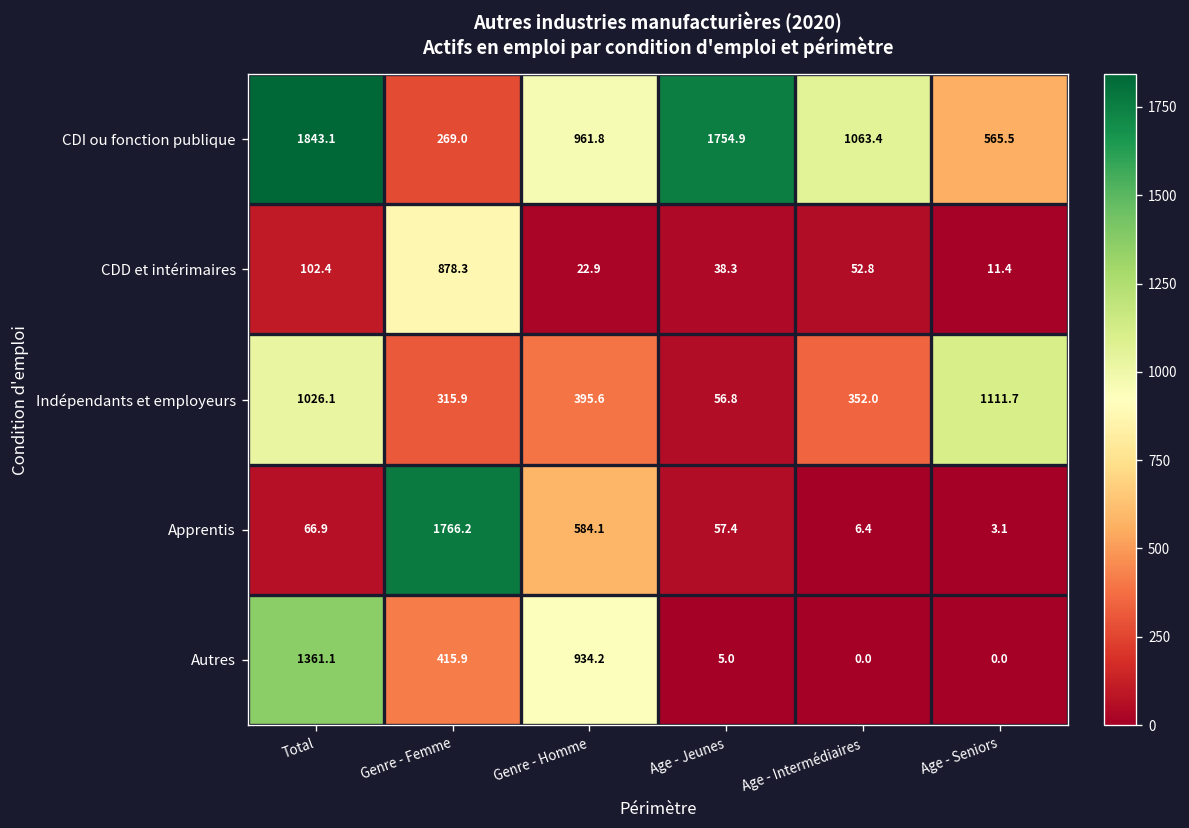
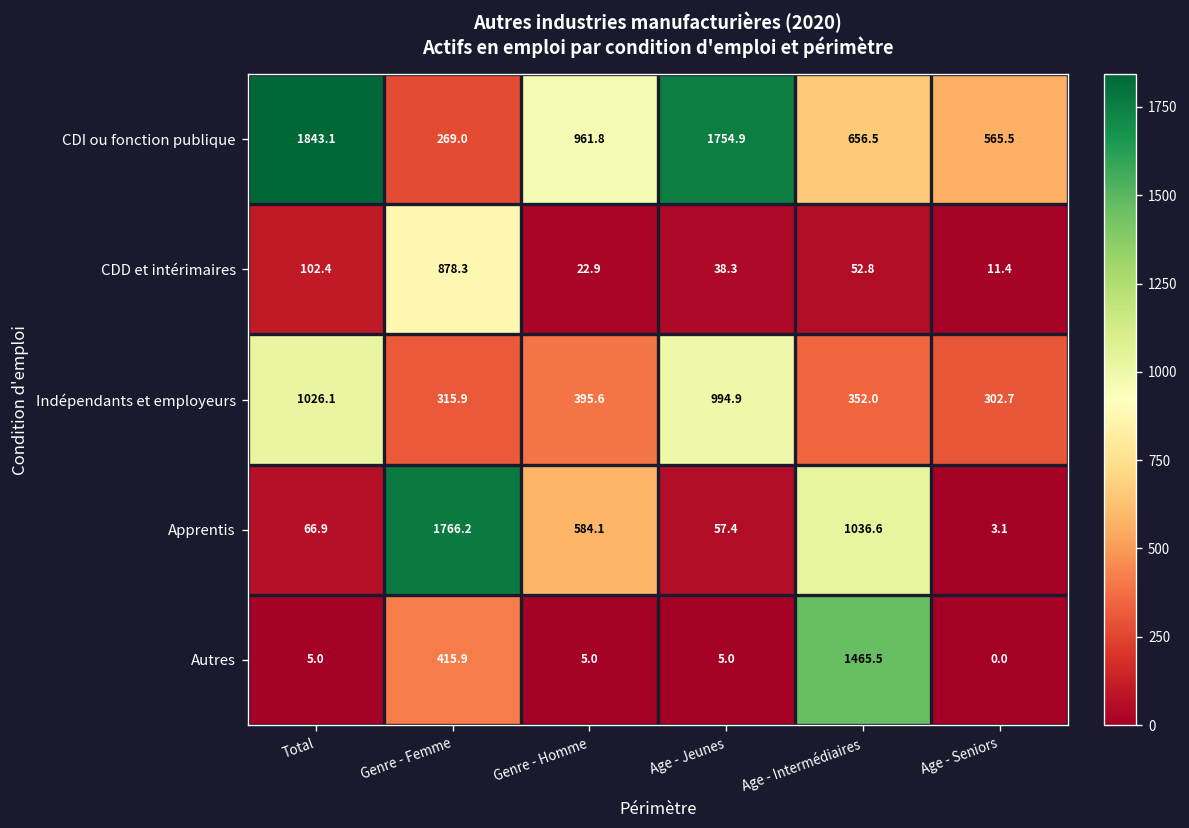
  {
    "CDI ou fonction publique": {
      "Total": 1843.1,
      "Genre - Femme": 269.0,
      "Genre - Homme": 961.8,
      "Age - Jeunes": 1754.9,
-     "Age - Intermédiaires": 1063.4,
+     "Age - Intermédiaires": 656.5,
      "Age - Seniors": 565.5
    },
    "CDD et intérimaires": {
      "Total": 102.4,
      "Genre - Femme": 878.3,
      "Genre - Homme": 22.9,
      "Age - Jeunes": 38.3,
      "Age - Intermédiaires": 52.8,
      "Age - Seniors": 11.4
    },
    "Indépendants et employeurs": {
      "Total": 1026.1,
      "Genre - Femme": 315.9,
      "Genre - Homme": 395.6,
-     "Age - Jeunes": 56.8,
+     "Age - Jeunes": 994.9,
      "Age - Intermédiaires": 352.0,
-     "Age - Seniors": 1111.7
+     "Age - Seniors": 302.7
    },
    "Apprentis": {
      "Total": 66.9,
      "Genre - Femme": 1766.2,
      "Genre - Homme": 584.1,
      "Age - Jeunes": 57.4,
-     "Age - Intermédiaires": 6.4,
+     "Age - Intermédiaires": 1036.6,
      "Age - Seniors": 3.1
    },
    "Autres": {
-     "Total": 1361.1,
+     "Total": 5.0,
      "Genre - Femme": 415.9,
-     "Genre - Homme": 934.2,
+     "Genre - Homme": 5.0,
      "Age - Jeunes": 5.0,
-     "Age - Intermédiaires": 0.0,
+     "Age - Intermédiaires": 1465.5,
      "Age - Seniors": 0.0
    }
  }
